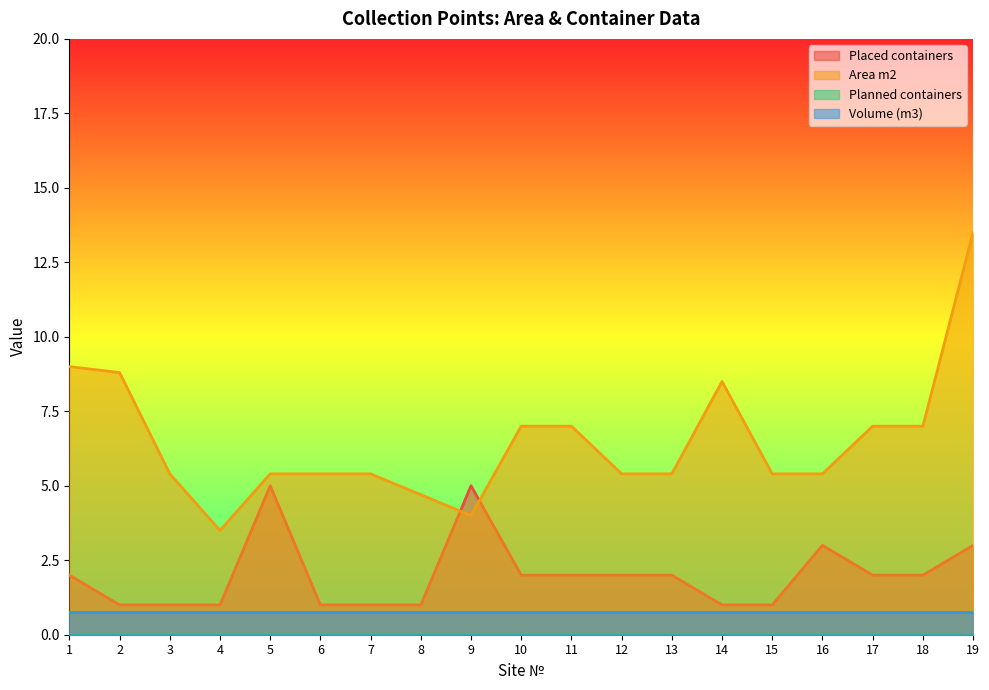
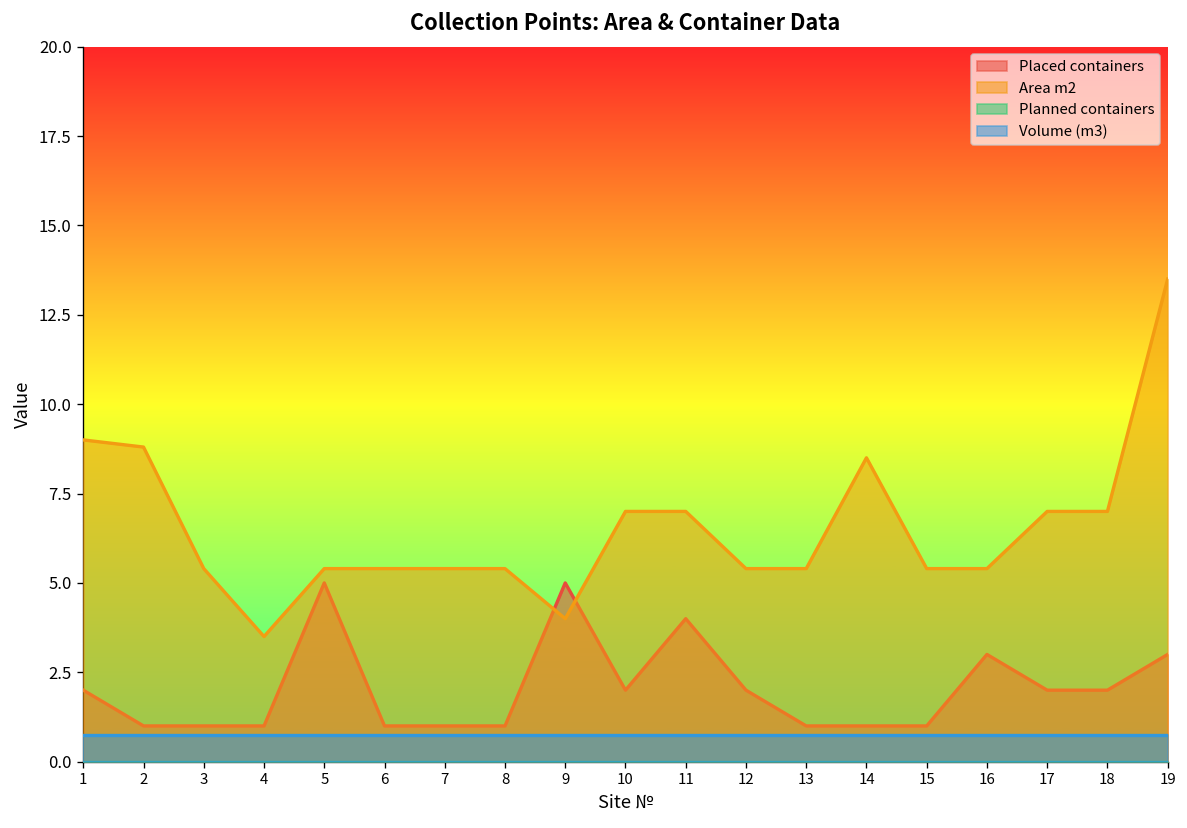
  {
    "Placed containers": {
      "1": 2,
      "2": 1,
      "3": 1,
      "4": 1,
      "5": 5,
      "6": 1,
      "7": 1,
      "8": 1,
      "9": 5,
      "10": 2,
-     "11": 2,
+     "11": 4,
      "12": 2,
-     "13": 2,
+     "13": 1,
      "14": 1,
      "15": 1,
      "16": 3,
      "17": 2,
      "18": 2,
      "19": 3
    },
    "Area m2": {
      "1": 9.0,
      "2": 8.8,
      "3": 5.4,
      "4": 3.5,
      "5": 5.4,
      "6": 5.4,
      "7": 5.4,
-     "8": 4.7,
+     "8": 5.4,
      "9": 4.0,
      "10": 7.0,
      "11": 7.0,
      "12": 5.4,
      "13": 5.4,
      "14": 8.5,
      "15": 5.4,
      "16": 5.4,
      "17": 7.0,
      "18": 7.0,
      "19": 13.5
    },
    "Planned containers": {
      "1": 0.0,
      "2": 0.0,
      "3": 0.0,
      "4": 0.0,
      "5": 0.0,
      "6": 0.0,
      "7": 0.0,
      "8": 0.0,
      "9": 0.0,
      "10": 0.0,
      "11": 0.0,
      "12": 0.0,
      "13": 0.0,
      "14": 0.0,
      "15": 0.0,
      "16": 0.0,
      "17": 0.0,
      "18": 0.0,
      "19": 0.0
    },
    "Volume (m3)": {
      "1": 0.8,
      "2": 0.8,
      "3": 0.8,
      "4": 0.8,
      "5": 0.8,
      "6": 0.8,
      "7": 0.8,
      "8": 0.8,
      "9": 0.8,
      "10": 0.8,
      "11": 0.8,
      "12": 0.8,
      "13": 0.8,
      "14": 0.8,
      "15": 0.8,
      "16": 0.8,
      "17": 0.8,
      "18": 0.8,
      "19": 0.8
    }
  }
